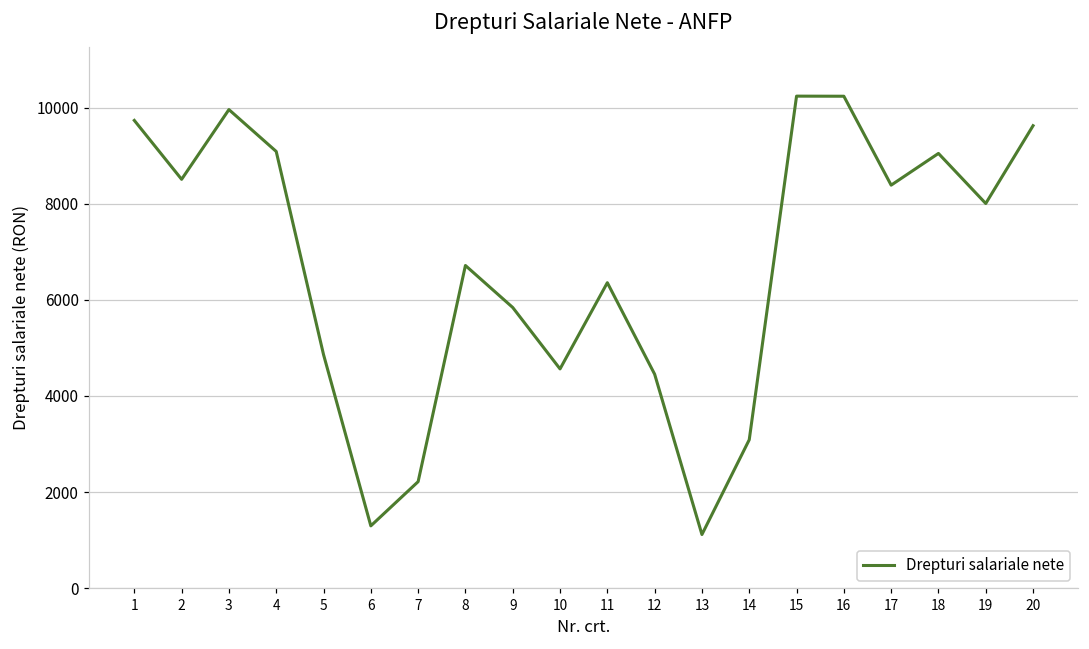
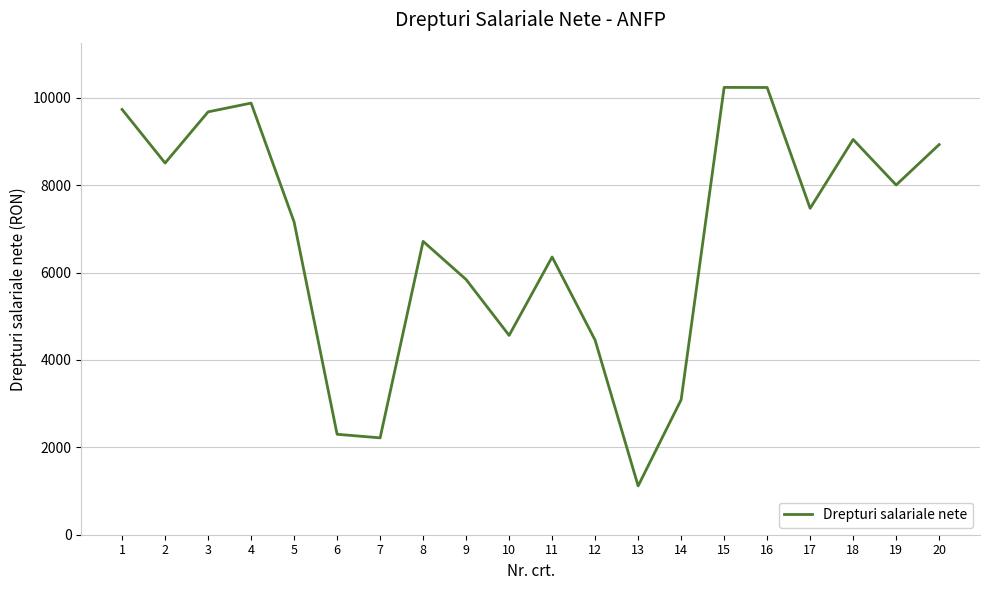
  {
    "1": 9700,
    "2": 8500,
-   "3": 10000,
-   "4": 9100,
-   "5": 4900,
-   "6": 1300,
+   "3": 9700,
+   "4": 9900,
+   "5": 7200,
+   "6": 2300,
    "7": 2200,
    "8": 6700,
    "9": 5800,
    "10": 4600,
    "11": 6400,
    "12": 4500,
    "13": 1100,
    "14": 3100,
    "15": 10200,
    "16": 10200,
-   "17": 8400,
+   "17": 7500,
    "18": 9000,
    "19": 8000,
-   "20": 9600
+   "20": 8900
  }
